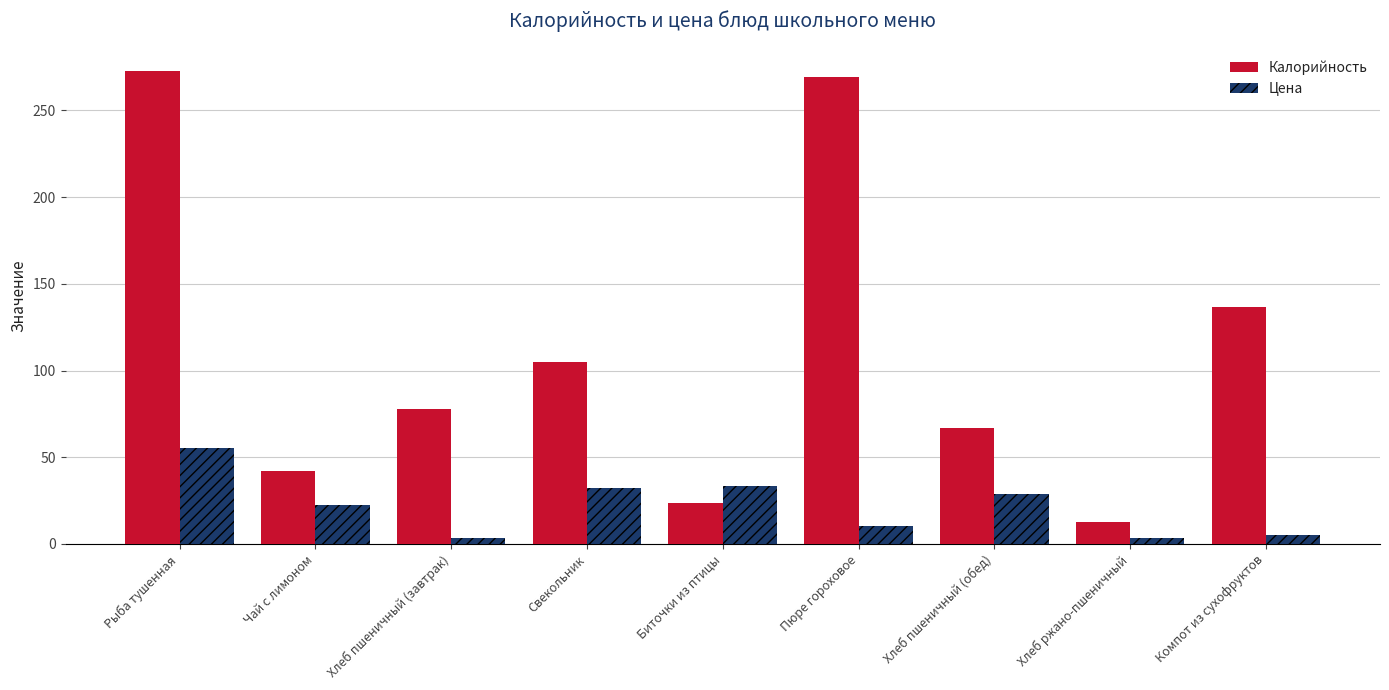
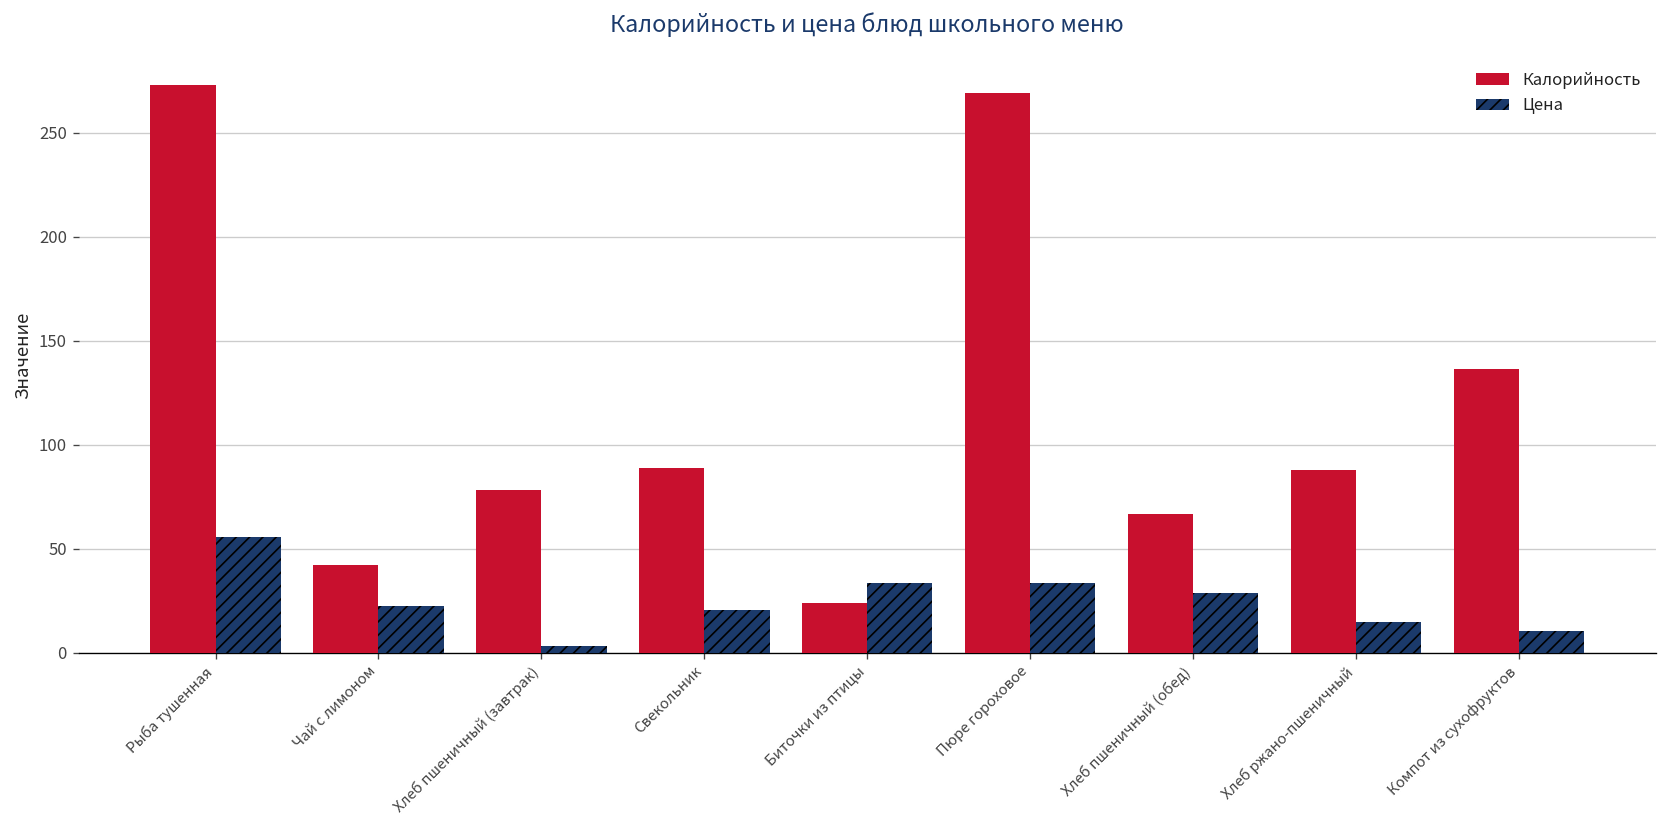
  {
    "Калорийность": {
      "Рыба тушенная": 273,
      "Чай с лимоном": 42,
      "Хлеб пшеничный (завтрак)": 78,
-     "Свекольник": 105,
+     "Свекольник": 89,
      "Биточки из птицы": 24,
      "Пюре гороховое": 269,
      "Хлеб пшеничный (обед)": 67,
-     "Хлеб ржано-пшеничный": 12,
+     "Хлеб ржано-пшеничный": 88,
      "Компот из сухофруктов": 137
    },
    "Цена": {
      "Рыба тушенная": 56,
      "Чай с лимоном": 22,
      "Хлеб пшеничный (завтрак)": 3,
-     "Свекольник": 32,
+     "Свекольник": 21,
      "Биточки из птицы": 34,
-     "Пюре гороховое": 11,
+     "Пюре гороховое": 33,
      "Хлеб пшеничный (обед)": 29,
-     "Хлеб ржано-пшеничный": 3,
-     "Компот из сухофруктов": 5
+     "Хлеб ржано-пшеничный": 15,
+     "Компот из сухофруктов": 11
    }
  }
